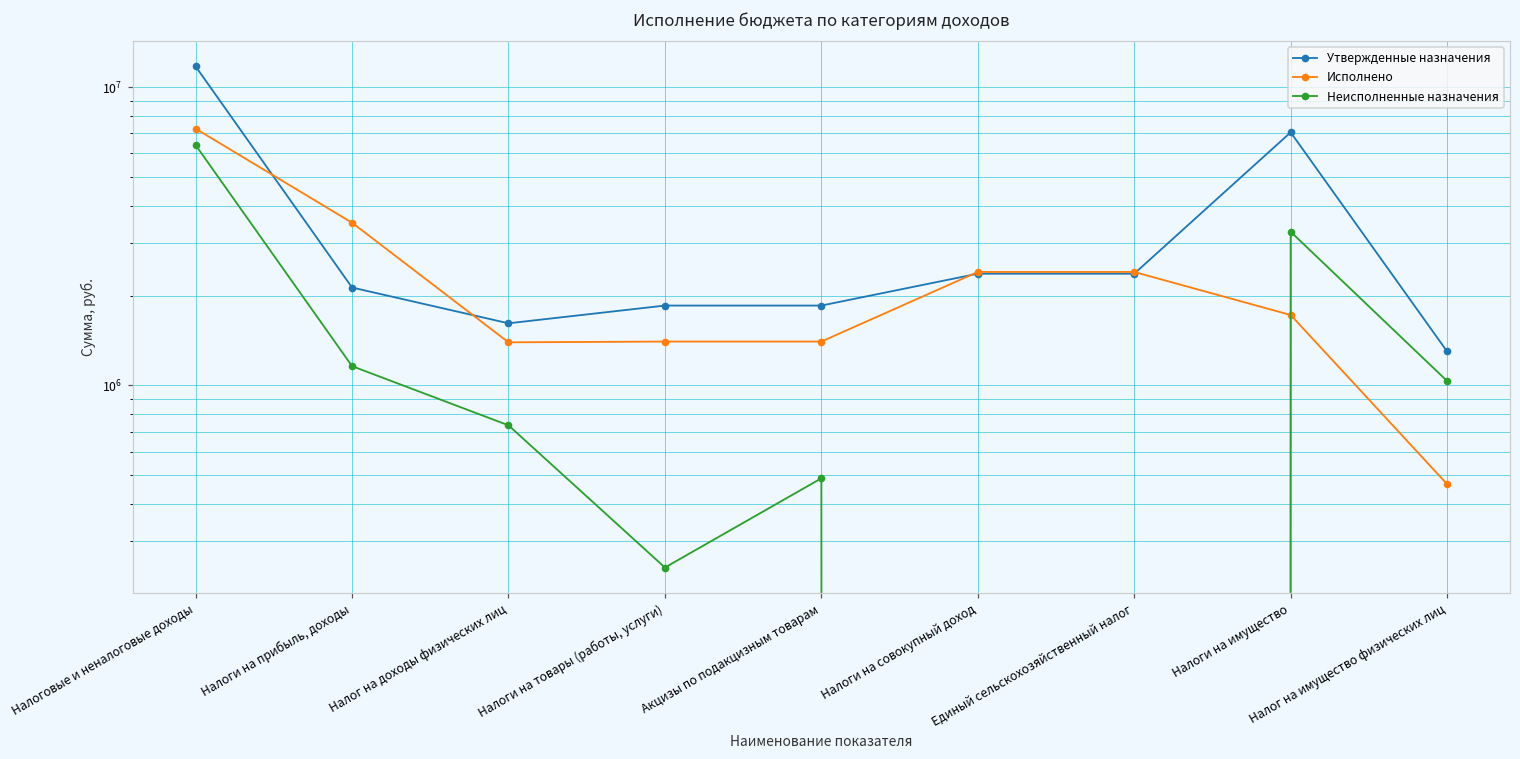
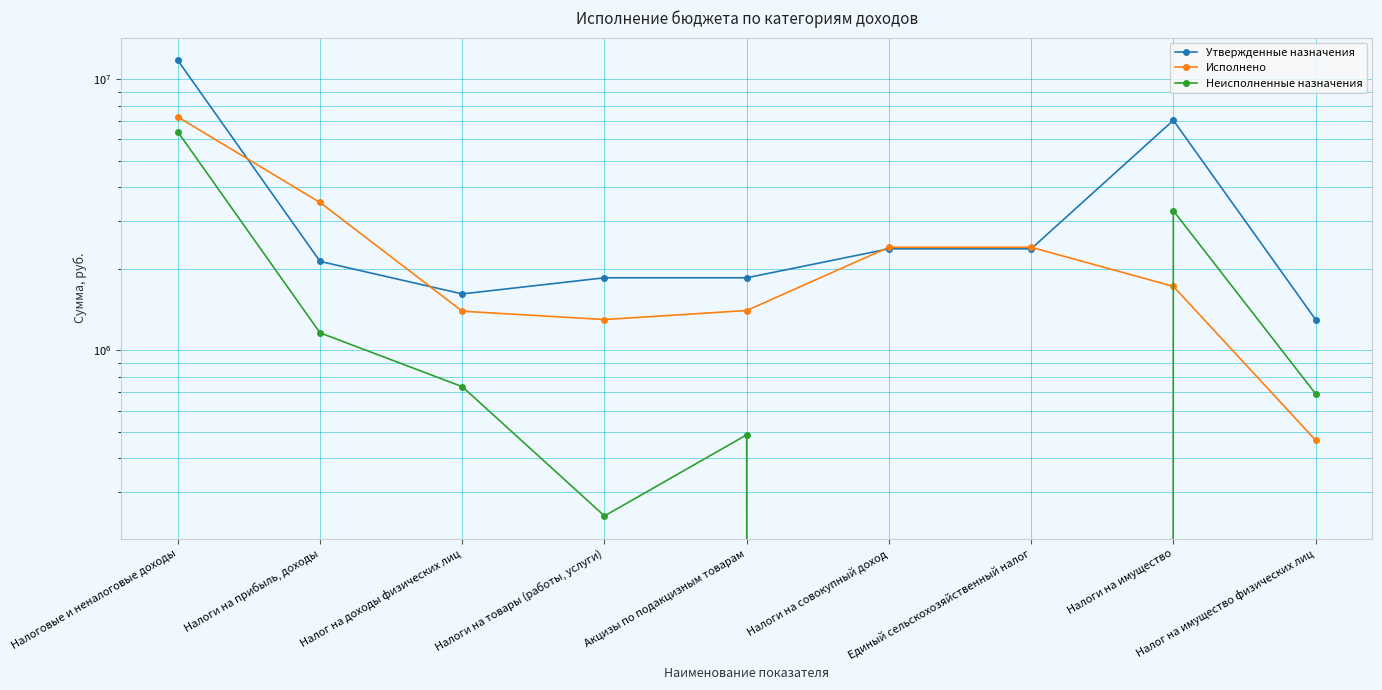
  {
    "Утвержденные назначения": {
      "Налоговые и неналоговые доходы": 11800000,
      "Налоги на прибыль, доходы": 2100000,
      "Налог на доходы физических лиц": 1600000,
      "Налоги на товары (работы, услуги)": 1900000,
      "Акцизы по подакцизным товарам": 1900000,
      "Налоги на имущество": 7100000,
      "Налог на имущество физических лиц": 1300000
    },
    "Исполнено": {
      "Налоговые и неналоговые доходы": 7300000,
      "Налоги на прибыль, доходы": 3500000,
      "Налог на доходы физических лиц": 1400000,
-     "Налоги на товары (работы, услуги)": 1400000,
+     "Налоги на товары (работы, услуги)": 1300000,
      "Акцизы по подакцизным товарам": 1400000,
      "Налоги на имущество": 1700000,
      "Налог на имущество физических лиц": 470000
    },
    "Неисполненные назначения": {
      "Налоговые и неналоговые доходы": 6400000,
      "Налоги на прибыль, доходы": 1160000,
      "Налог на доходы физических лиц": 730000,
      "Налоги на товары (работы, услуги)": 250000,
      "Акцизы по подакцизным товарам": 490000,
      "Налоги на имущество": 3300000,
-     "Налог на имущество физических лиц": 1030000
+     "Налог на имущество физических лиц": 690000
    }
  }
